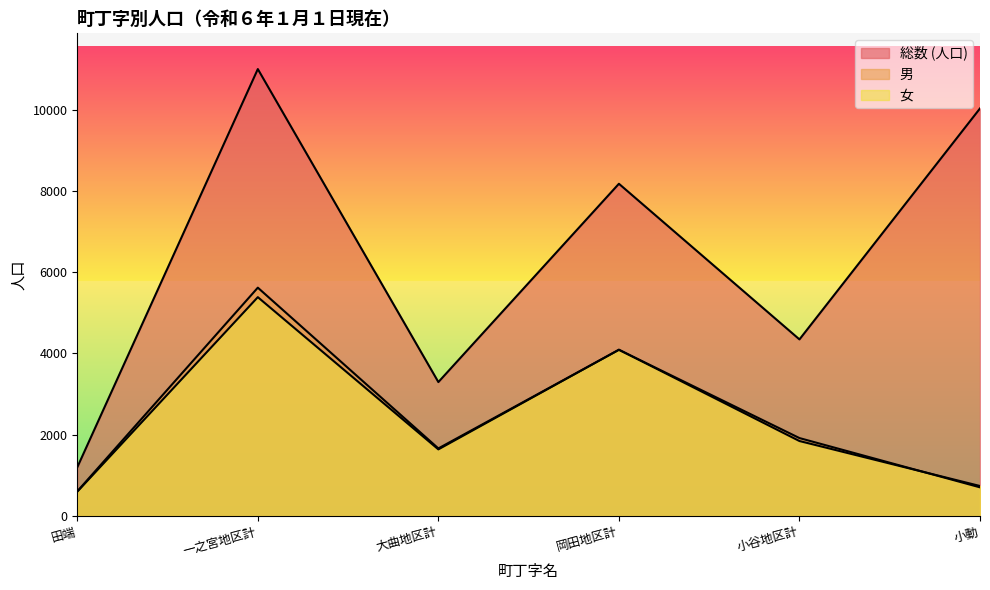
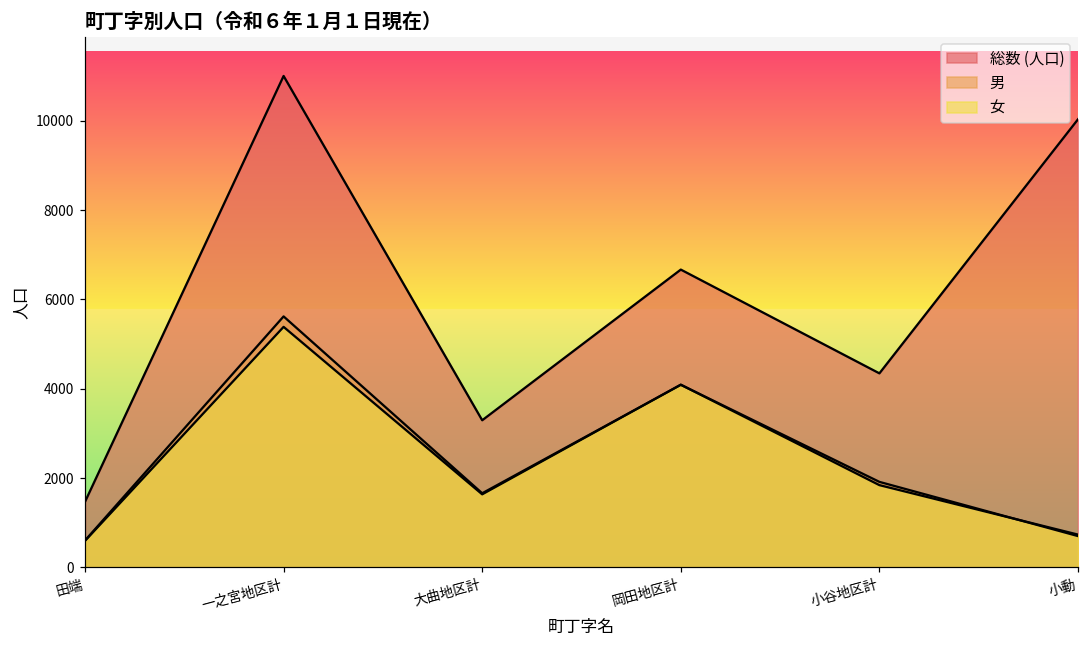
  {
    "総数 (人口)": {
-     "田端": 1200,
+     "田端": 1500,
      "一之宮地区計": 11000,
      "大曲地区計": 3300,
-     "岡田地区計": 8200,
+     "岡田地区計": 6700,
      "小谷地区計": 4300,
      "小動": 10000
    }
  }
